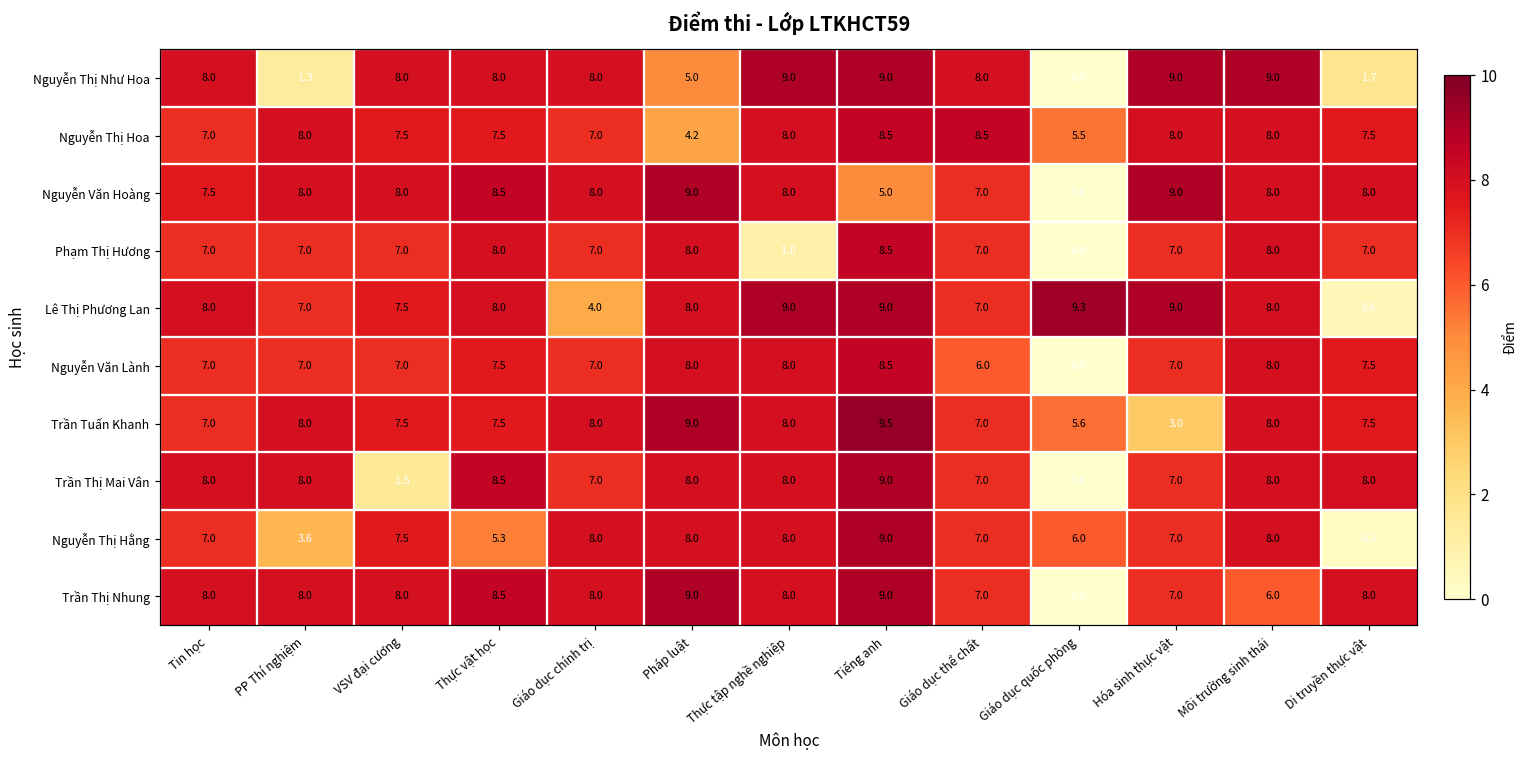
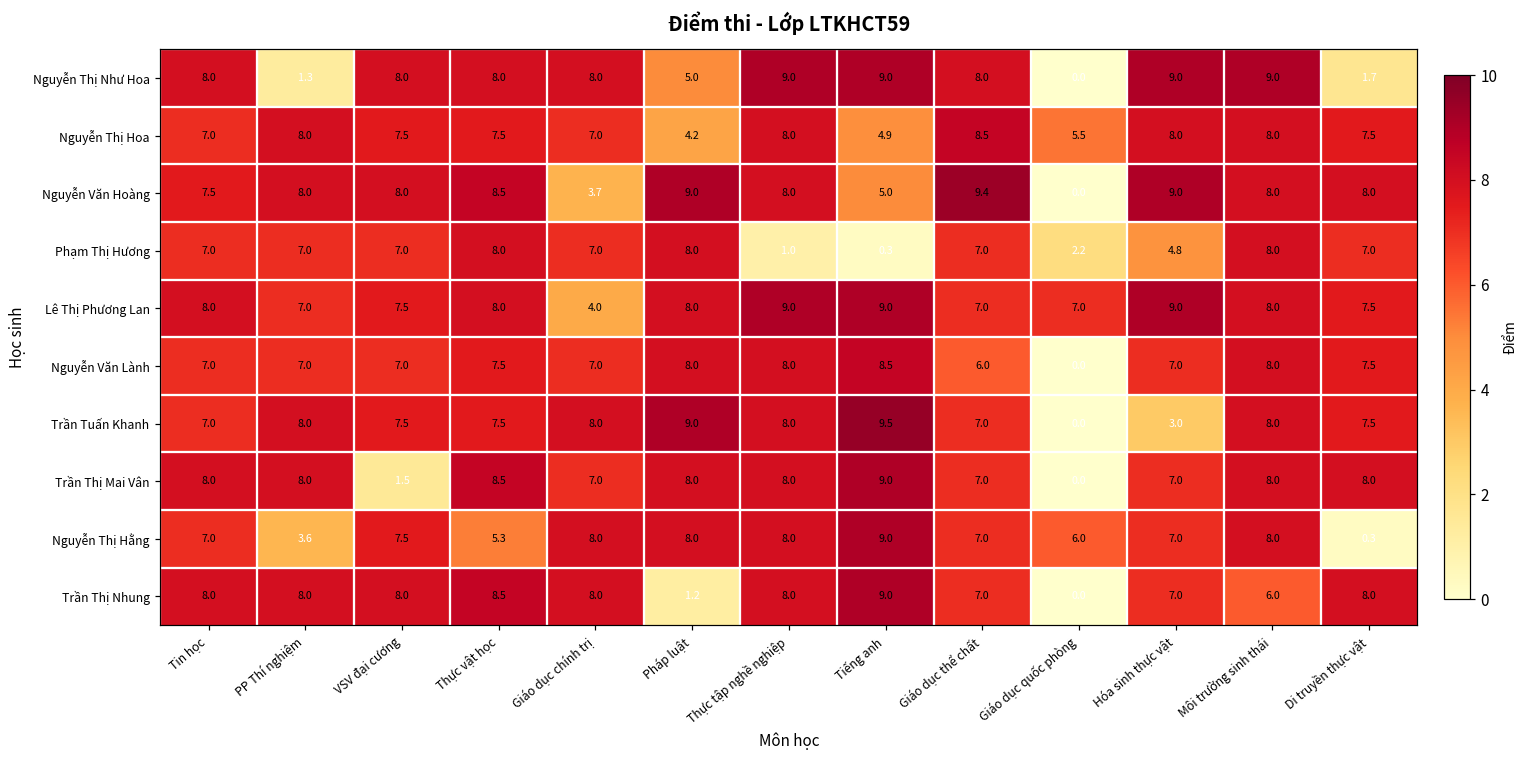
  {
    "Nguyễn Thị Như Hoa": {
      "Tin học": 8.0,
      "PP Thí nghiệm": 1.3,
      "VSV đại cương": 8.0,
      "Thực vật học": 8.0,
      "Giáo dục chính trị": 8.0,
      "Pháp luật": 5.0,
      "Thực tập nghề nghiệp": 9.0,
      "Tiếng anh": 9.0,
      "Giáo dục thể chất": 8.0,
      "Giáo dục quốc phòng": 0.0,
      "Hóa sinh thực vật": 9.0,
      "Môi trường sinh thái": 9.0,
      "Di truyền thực vật": 1.7
    },
    "Nguyễn Thị Hoa": {
      "Tin học": 7.0,
      "PP Thí nghiệm": 8.0,
      "VSV đại cương": 7.5,
      "Thực vật học": 7.5,
      "Giáo dục chính trị": 7.0,
      "Pháp luật": 4.2,
      "Thực tập nghề nghiệp": 8.0,
-     "Tiếng anh": 8.5,
+     "Tiếng anh": 4.9,
      "Giáo dục thể chất": 8.5,
      "Giáo dục quốc phòng": 5.5,
      "Hóa sinh thực vật": 8.0,
      "Môi trường sinh thái": 8.0,
      "Di truyền thực vật": 7.5
    },
    "Nguyễn Văn Hoàng": {
      "Tin học": 7.5,
      "PP Thí nghiệm": 8.0,
      "VSV đại cương": 8.0,
      "Thực vật học": 8.5,
-     "Giáo dục chính trị": 8.0,
+     "Giáo dục chính trị": 3.7,
      "Pháp luật": 9.0,
      "Thực tập nghề nghiệp": 8.0,
      "Tiếng anh": 5.0,
-     "Giáo dục thể chất": 7.0,
+     "Giáo dục thể chất": 9.4,
      "Giáo dục quốc phòng": 0.0,
      "Hóa sinh thực vật": 9.0,
      "Môi trường sinh thái": 8.0,
      "Di truyền thực vật": 8.0
    },
    "Phạm Thị Hương": {
      "Tin học": 7.0,
      "PP Thí nghiệm": 7.0,
      "VSV đại cương": 7.0,
      "Thực vật học": 8.0,
      "Giáo dục chính trị": 7.0,
      "Pháp luật": 8.0,
      "Thực tập nghề nghiệp": 1.0,
-     "Tiếng anh": 8.5,
+     "Tiếng anh": 0.3,
      "Giáo dục thể chất": 7.0,
-     "Giáo dục quốc phòng": 0.0,
-     "Hóa sinh thực vật": 7.0,
+     "Giáo dục quốc phòng": 2.2,
+     "Hóa sinh thực vật": 4.8,
      "Môi trường sinh thái": 8.0,
      "Di truyền thực vật": 7.0
    },
    "Lê Thị Phương Lan": {
      "Tin học": 8.0,
      "PP Thí nghiệm": 7.0,
      "VSV đại cương": 7.5,
      "Thực vật học": 8.0,
      "Giáo dục chính trị": 4.0,
      "Pháp luật": 8.0,
      "Thực tập nghề nghiệp": 9.0,
      "Tiếng anh": 9.0,
      "Giáo dục thể chất": 7.0,
-     "Giáo dục quốc phòng": 9.3,
+     "Giáo dục quốc phòng": 7.0,
      "Hóa sinh thực vật": 9.0,
      "Môi trường sinh thái": 8.0,
-     "Di truyền thực vật": 0.6
+     "Di truyền thực vật": 7.5
    },
    "Nguyễn Văn Lành": {
      "Tin học": 7.0,
      "PP Thí nghiệm": 7.0,
      "VSV đại cương": 7.0,
      "Thực vật học": 7.5,
      "Giáo dục chính trị": 7.0,
      "Pháp luật": 8.0,
      "Thực tập nghề nghiệp": 8.0,
      "Tiếng anh": 8.5,
      "Giáo dục thể chất": 6.0,
      "Giáo dục quốc phòng": 0.0,
      "Hóa sinh thực vật": 7.0,
      "Môi trường sinh thái": 8.0,
      "Di truyền thực vật": 7.5
    },
    "Trần Tuấn Khanh": {
      "Tin học": 7.0,
      "PP Thí nghiệm": 8.0,
      "VSV đại cương": 7.5,
      "Thực vật học": 7.5,
      "Giáo dục chính trị": 8.0,
      "Pháp luật": 9.0,
      "Thực tập nghề nghiệp": 8.0,
      "Tiếng anh": 9.5,
      "Giáo dục thể chất": 7.0,
-     "Giáo dục quốc phòng": 5.6,
+     "Giáo dục quốc phòng": 0.0,
      "Hóa sinh thực vật": 3.0,
      "Môi trường sinh thái": 8.0,
      "Di truyền thực vật": 7.5
    },
    "Trần Thị Mai Vân": {
      "Tin học": 8.0,
      "PP Thí nghiệm": 8.0,
      "VSV đại cương": 1.5,
      "Thực vật học": 8.5,
      "Giáo dục chính trị": 7.0,
      "Pháp luật": 8.0,
      "Thực tập nghề nghiệp": 8.0,
      "Tiếng anh": 9.0,
      "Giáo dục thể chất": 7.0,
      "Giáo dục quốc phòng": 0.0,
      "Hóa sinh thực vật": 7.0,
      "Môi trường sinh thái": 8.0,
      "Di truyền thực vật": 8.0
    },
    "Nguyễn Thị Hằng": {
      "Tin học": 7.0,
      "PP Thí nghiệm": 3.6,
      "VSV đại cương": 7.5,
      "Thực vật học": 5.3,
      "Giáo dục chính trị": 8.0,
      "Pháp luật": 8.0,
      "Thực tập nghề nghiệp": 8.0,
      "Tiếng anh": 9.0,
      "Giáo dục thể chất": 7.0,
      "Giáo dục quốc phòng": 6.0,
      "Hóa sinh thực vật": 7.0,
      "Môi trường sinh thái": 8.0,
      "Di truyền thực vật": 0.3
    },
    "Trần Thị Nhung": {
      "Tin học": 8.0,
      "PP Thí nghiệm": 8.0,
      "VSV đại cương": 8.0,
      "Thực vật học": 8.5,
      "Giáo dục chính trị": 8.0,
-     "Pháp luật": 9.0,
+     "Pháp luật": 1.2,
      "Thực tập nghề nghiệp": 8.0,
      "Tiếng anh": 9.0,
      "Giáo dục thể chất": 7.0,
      "Giáo dục quốc phòng": 0.0,
      "Hóa sinh thực vật": 7.0,
      "Môi trường sinh thái": 6.0,
      "Di truyền thực vật": 8.0
    }
  }
